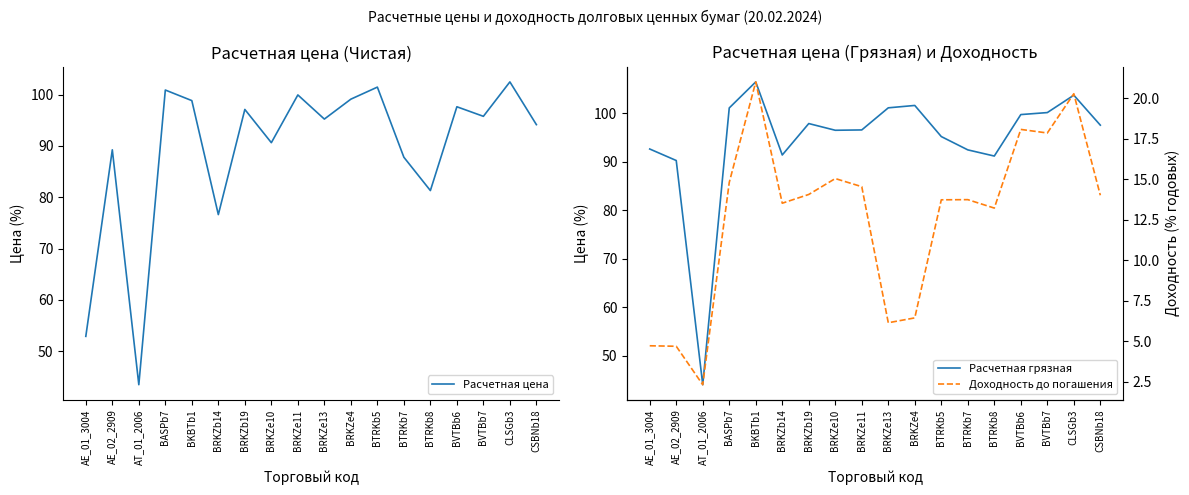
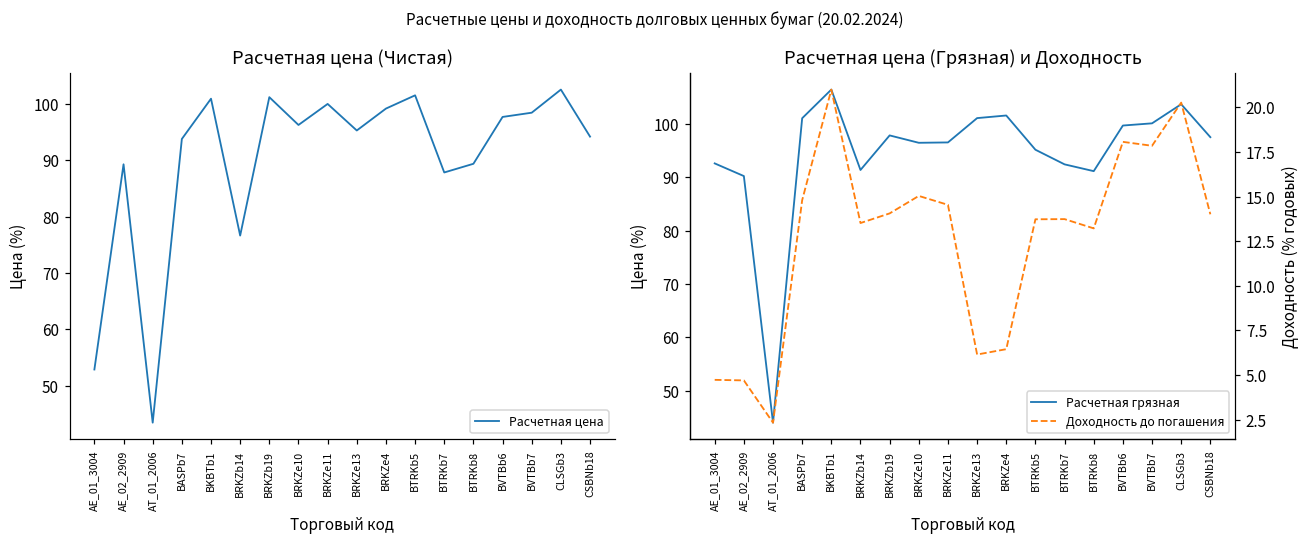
  {
    "Расчетная цена (Чистая)": {
      "AE_01_3004": 53,
      "AE_02_2909": 89,
      "AT_01_2006": 43,
-     "BASPb7": 101,
-     "BKBTb1": 99,
+     "BASPb7": 94,
+     "BKBTb1": 101,
      "BRKZb14": 77,
-     "BRKZb19": 97,
-     "BRKZe10": 91,
+     "BRKZb19": 101,
+     "BRKZe10": 96,
      "BRKZe11": 100,
      "BRKZe13": 95,
      "BRKZe4": 99,
      "BTRKb5": 101,
      "BTRKb7": 88,
-     "BTRKb8": 81,
+     "BTRKb8": 89,
      "BVTBb6": 98,
-     "BVTBb7": 96,
+     "BVTBb7": 98,
      "CLSGb3": 102,
      "CSBNb18": 94
    }
  }
